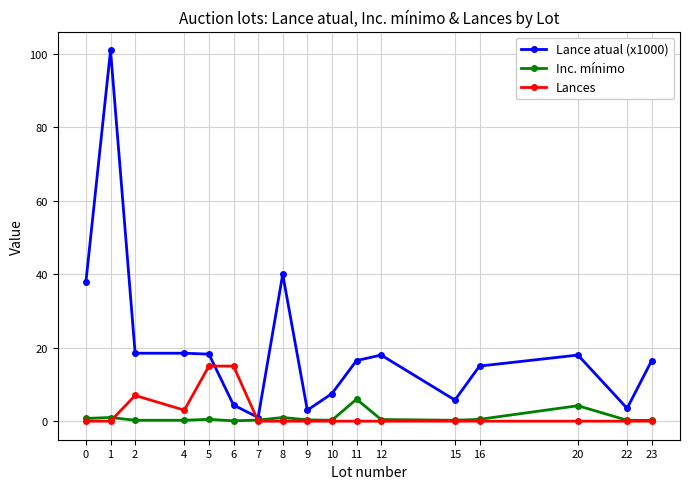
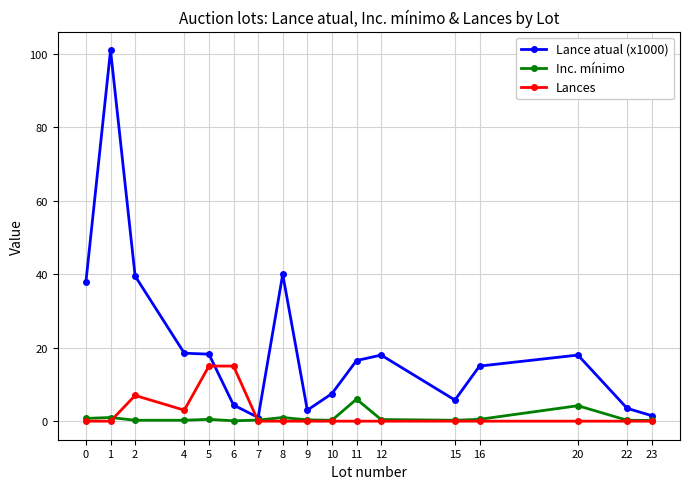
  {
    "Lance atual (x1000)": {
      "0": 38,
      "1": 101,
-     "2": 19,
+     "2": 40,
      "4": 19,
      "5": 18,
      "6": 4,
      "7": 1,
      "8": 40,
      "9": 3,
      "10": 8,
      "11": 17,
      "12": 18,
      "15": 6,
      "16": 15,
      "20": 18,
      "22": 4,
-     "23": 17
+     "23": 2
    },
    "Inc. mínimo": {
      "0": 1,
      "1": 1,
      "2": 0,
      "4": 0,
      "5": 1,
      "6": 0,
      "8": 1,
      "11": 6,
      "20": 4
    },
    "Lances": {
      "0": 0,
      "1": 0,
      "2": 7,
      "4": 3,
      "5": 15,
      "6": 15,
      "8": 0,
      "11": 0,
      "20": 0
    }
  }
